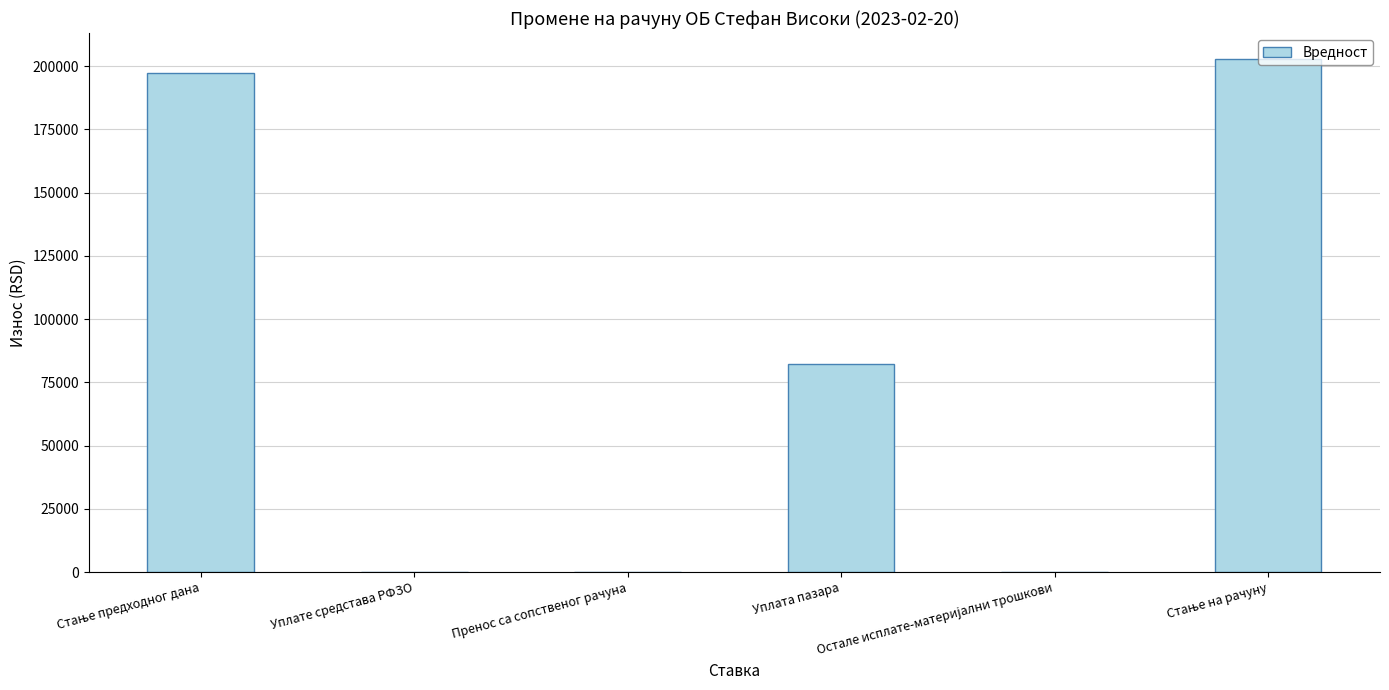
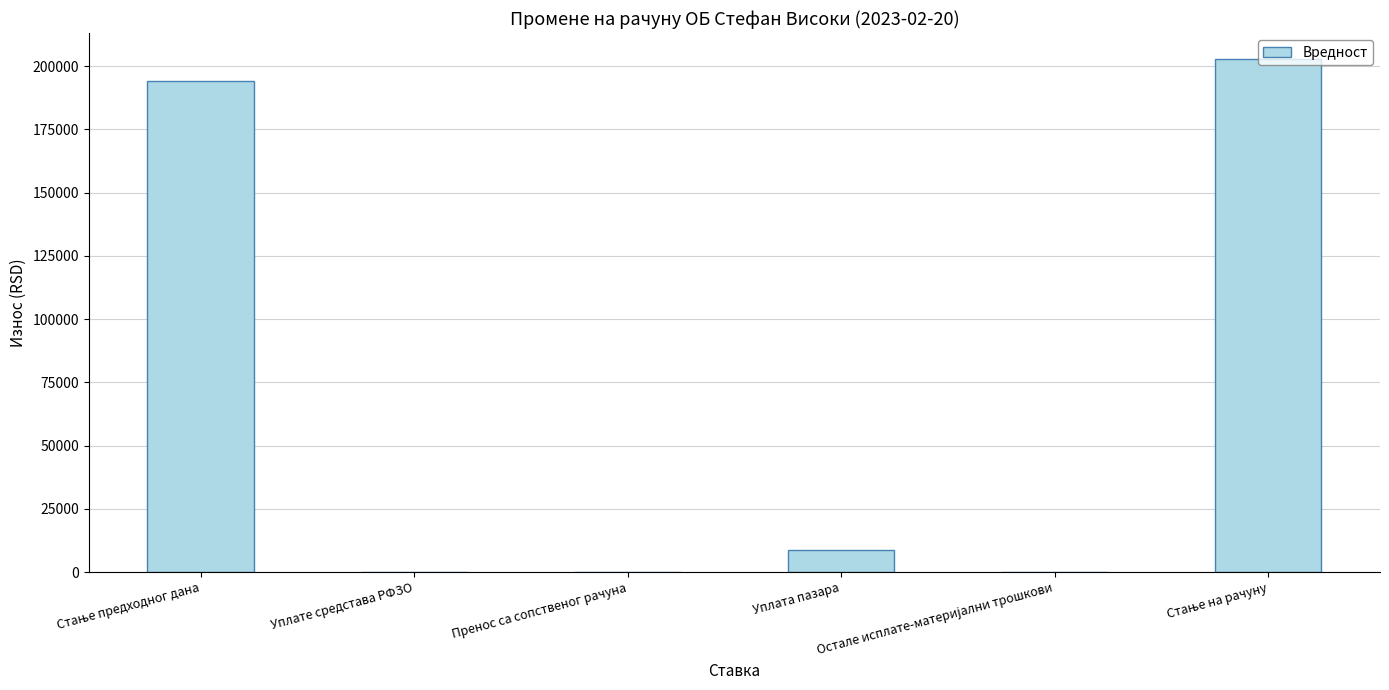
  {
-   "Стање предходног дана": 197000,
+   "Стање предходног дана": 194000,
    "Уплате средстава РФЗО": 0,
    "Пренос са сопственог рачуна": 0,
-   "Уплата пазара": 82000,
+   "Уплата пазара": 9000,
    "Остале исплате-материјални трошкови": 0
  }
